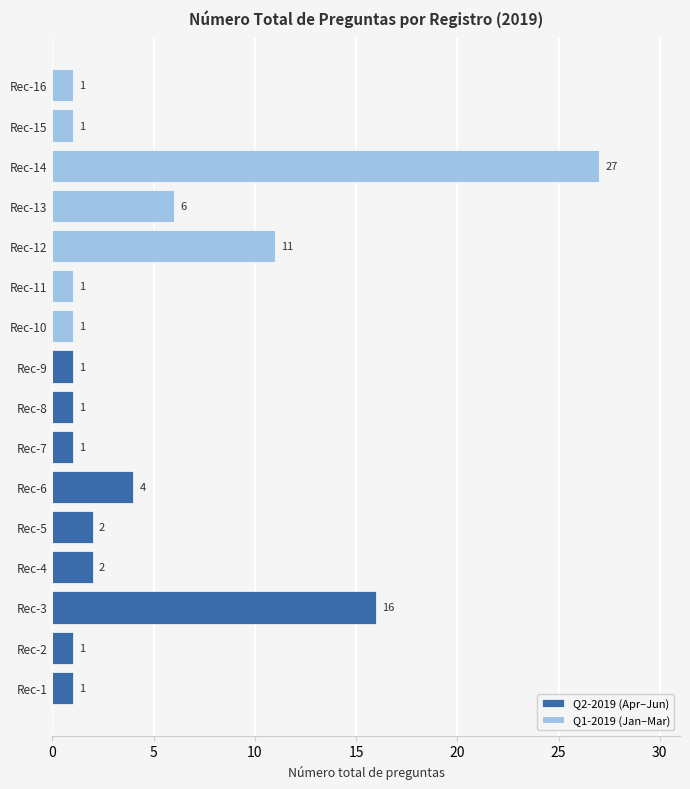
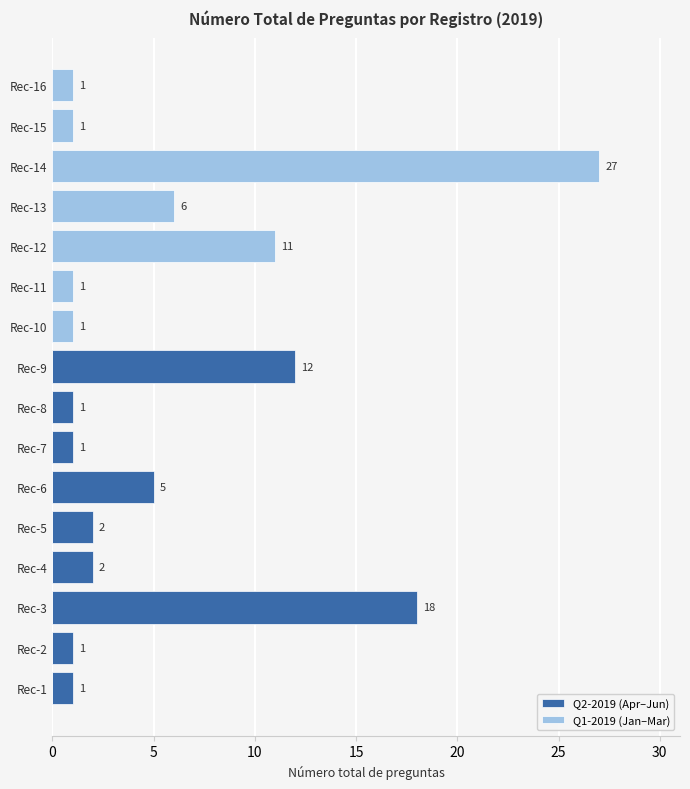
  {
    "Q2-2019 (Apr–Jun)": {
-     "Rec-9": 1,
+     "Rec-9": 12,
      "Rec-8": 1,
      "Rec-7": 1,
-     "Rec-6": 4,
+     "Rec-6": 5,
      "Rec-5": 2,
      "Rec-4": 2,
-     "Rec-3": 16,
+     "Rec-3": 18,
      "Rec-2": 1,
      "Rec-1": 1
    },
    "Q1-2019 (Jan–Mar)": {
      "Rec-16": 1,
      "Rec-15": 1,
      "Rec-14": 27,
      "Rec-13": 6,
      "Rec-12": 11,
      "Rec-11": 1,
      "Rec-10": 1
    }
  }
